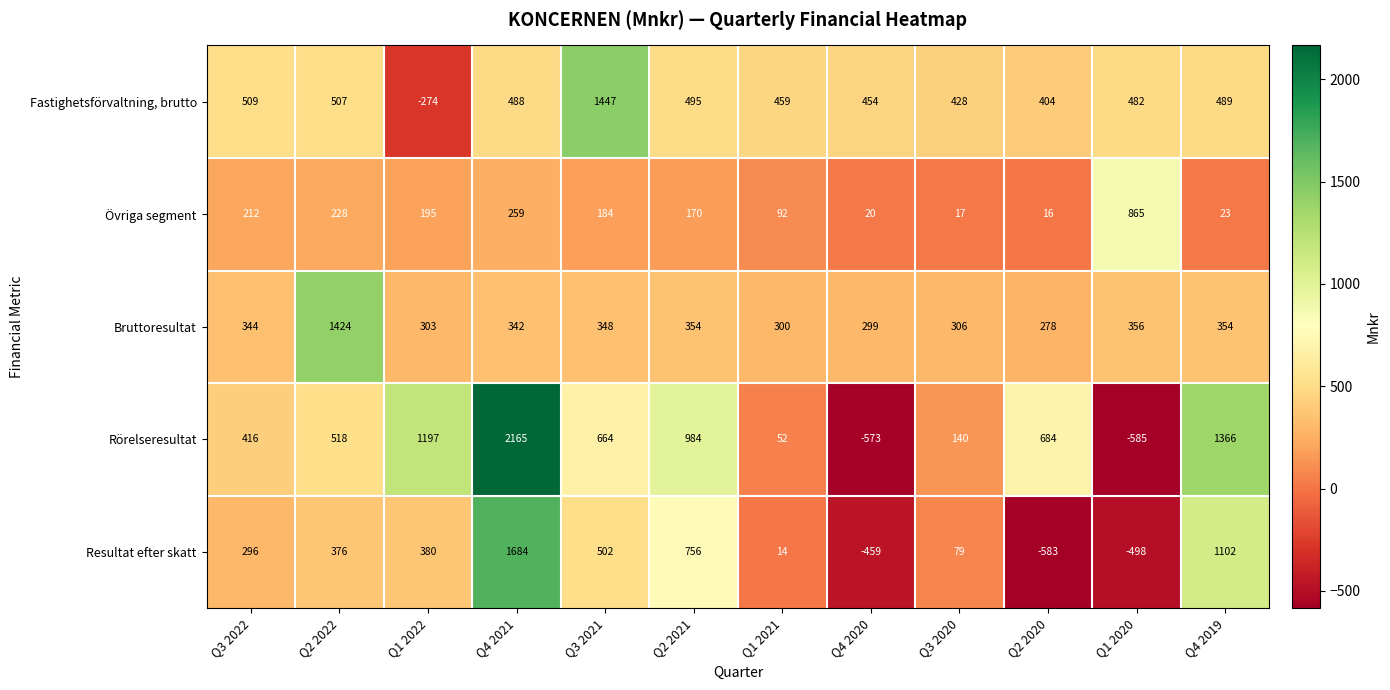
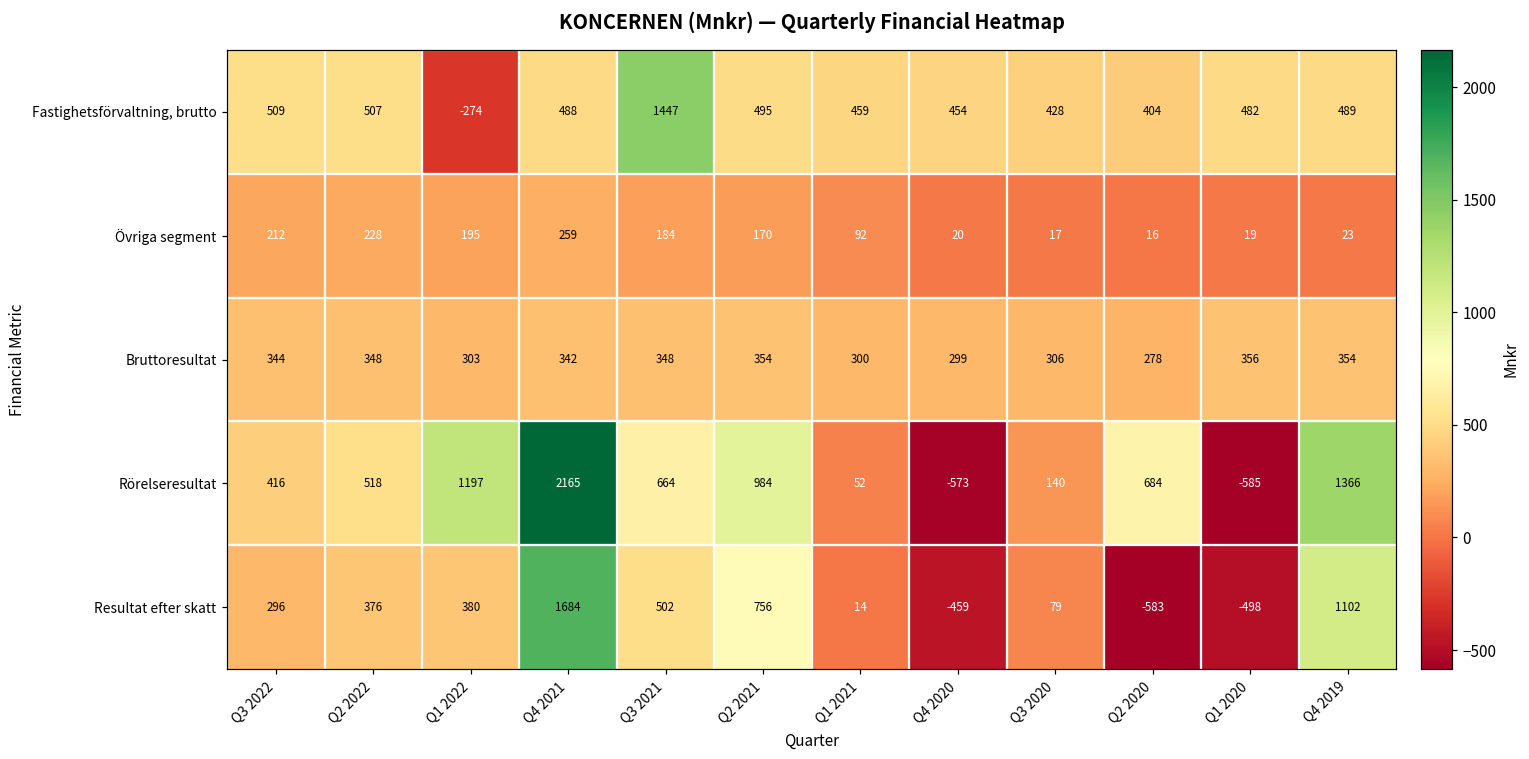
  {
    "Fastighetsförvaltning, brutto": {
      "Q3 2022": 509,
      "Q2 2022": 507,
      "Q1 2022": -274,
      "Q4 2021": 488,
      "Q3 2021": 1447,
      "Q2 2021": 495,
      "Q1 2021": 459,
      "Q4 2020": 454,
      "Q3 2020": 428,
      "Q2 2020": 404,
      "Q1 2020": 482,
      "Q4 2019": 489
    },
    "Övriga segment": {
      "Q3 2022": 212,
      "Q2 2022": 228,
      "Q1 2022": 195,
      "Q4 2021": 259,
      "Q3 2021": 184,
      "Q2 2021": 170,
      "Q1 2021": 92,
      "Q4 2020": 20,
      "Q3 2020": 17,
      "Q2 2020": 16,
-     "Q1 2020": 865,
+     "Q1 2020": 19,
      "Q4 2019": 23
    },
    "Bruttoresultat": {
      "Q3 2022": 344,
-     "Q2 2022": 1424,
+     "Q2 2022": 348,
      "Q1 2022": 303,
      "Q4 2021": 342,
      "Q3 2021": 348,
      "Q2 2021": 354,
      "Q1 2021": 300,
      "Q4 2020": 299,
      "Q3 2020": 306,
      "Q2 2020": 278,
      "Q1 2020": 356,
      "Q4 2019": 354
    },
    "Rörelseresultat": {
      "Q3 2022": 416,
      "Q2 2022": 518,
      "Q1 2022": 1197,
      "Q4 2021": 2165,
      "Q3 2021": 664,
      "Q2 2021": 984,
      "Q1 2021": 52,
      "Q4 2020": -573,
      "Q3 2020": 140,
      "Q2 2020": 684,
      "Q1 2020": -585,
      "Q4 2019": 1366
    },
    "Resultat efter skatt": {
      "Q3 2022": 296,
      "Q2 2022": 376,
      "Q1 2022": 380,
      "Q4 2021": 1684,
      "Q3 2021": 502,
      "Q2 2021": 756,
      "Q1 2021": 14,
      "Q4 2020": -459,
      "Q3 2020": 79,
      "Q2 2020": -583,
      "Q1 2020": -498,
      "Q4 2019": 1102
    }
  }
